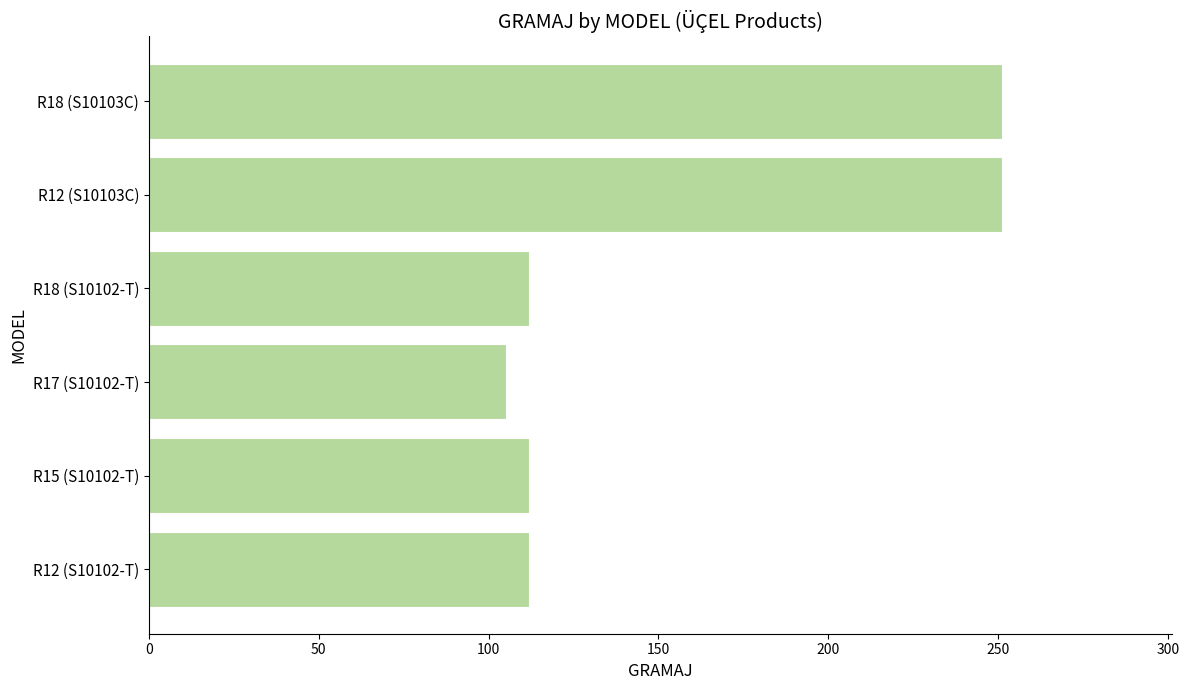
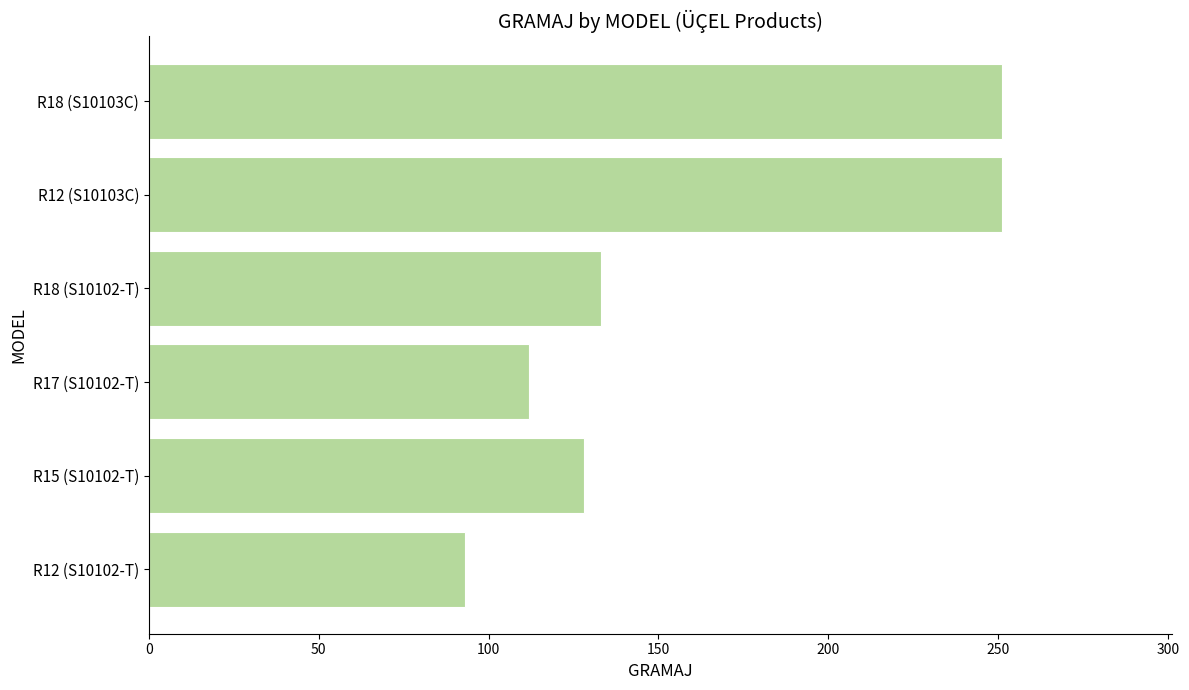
  {
    "R18 (S10103C)": 251,
    "R12 (S10103C)": 251,
-   "R18 (S10102-T)": 112,
-   "R17 (S10102-T)": 105,
-   "R15 (S10102-T)": 112,
-   "R12 (S10102-T)": 112
+   "R18 (S10102-T)": 133,
+   "R17 (S10102-T)": 112,
+   "R15 (S10102-T)": 128,
+   "R12 (S10102-T)": 93
  }
